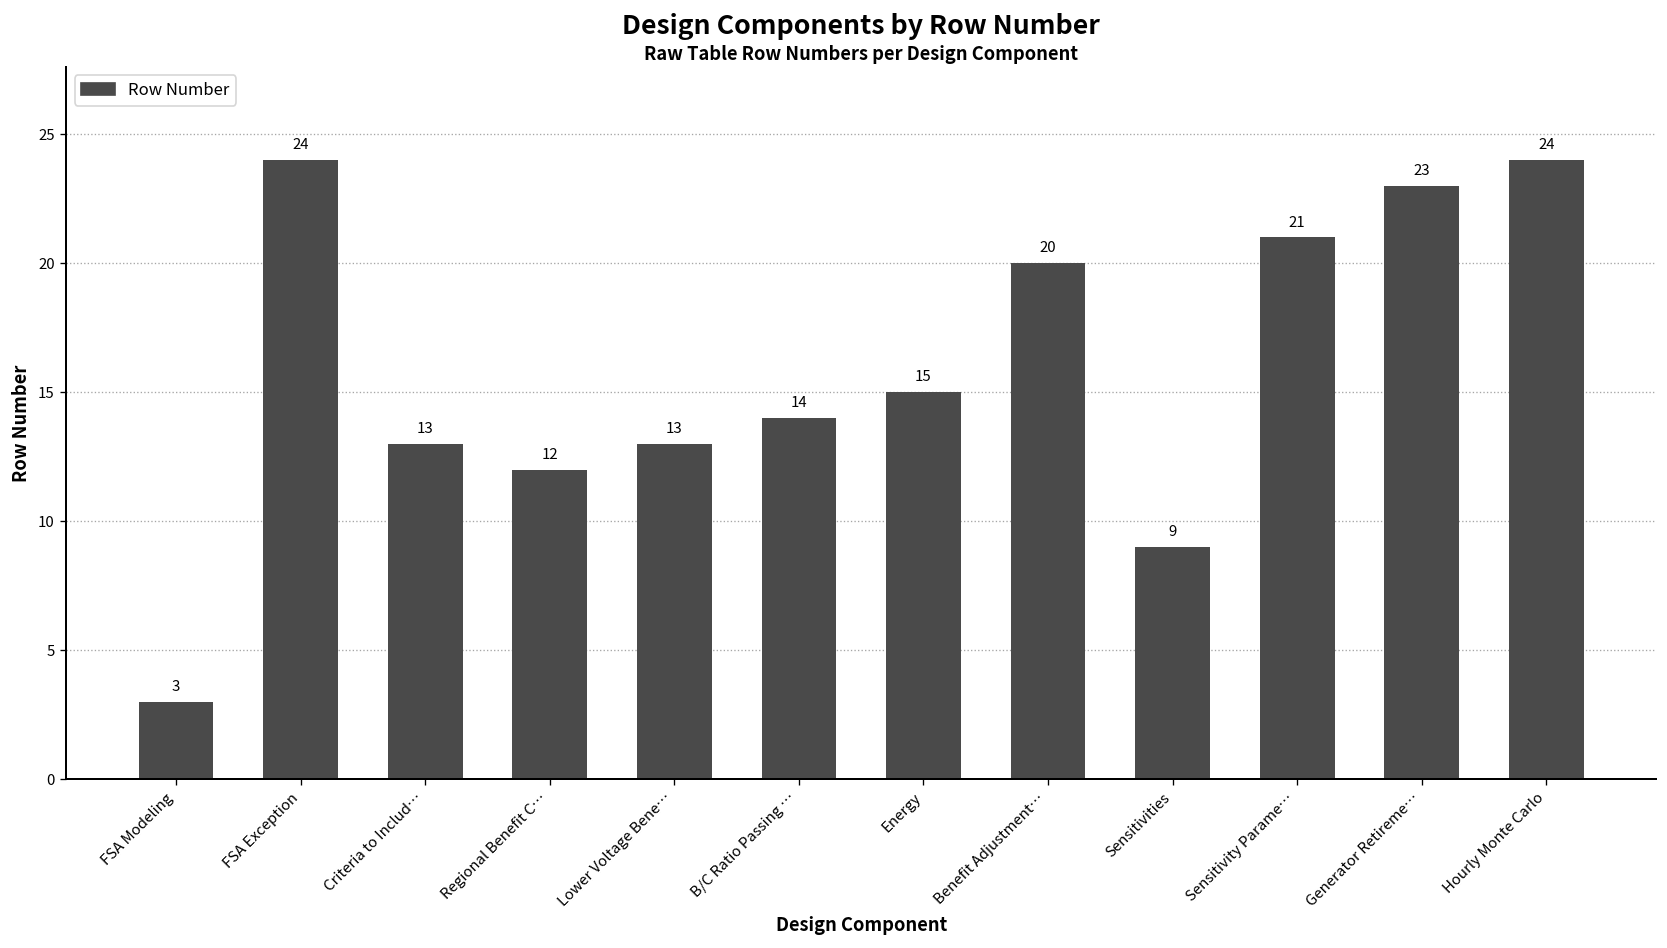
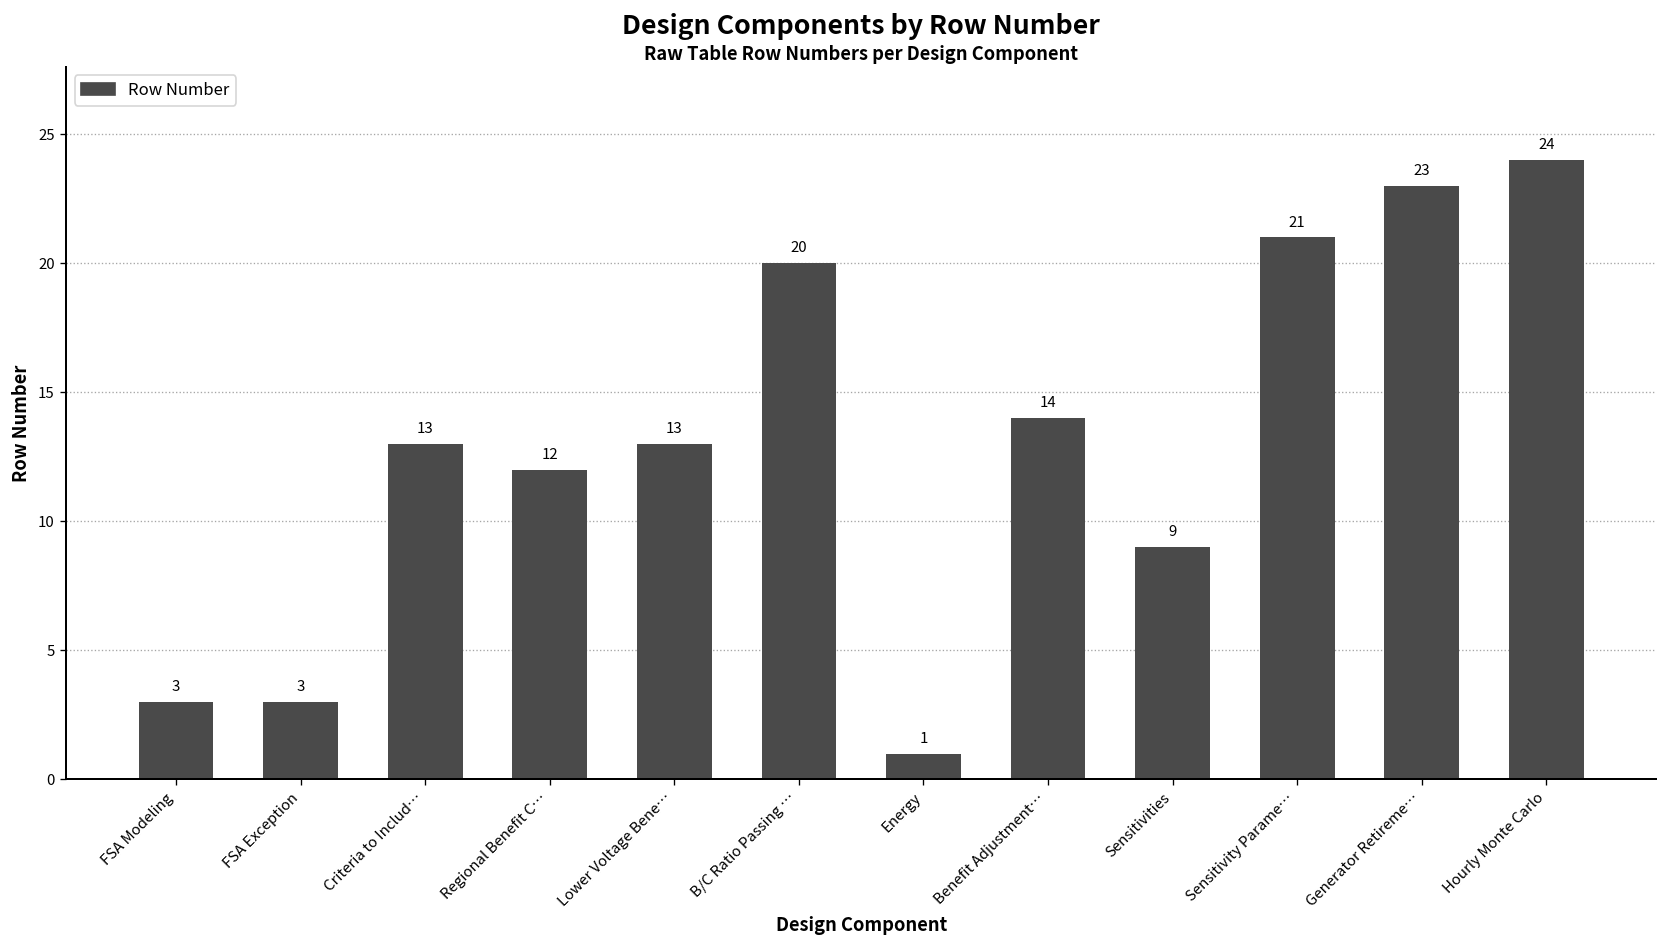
  {
    "FSA Modeling": 3,
-   "FSA Exception": 24,
+   "FSA Exception": 3,
    "Criteria to Includ…": 13,
    "Regional Benefit C…": 12,
    "Lower Voltage Bene…": 13,
-   "B/C Ratio Passing …": 14,
-   "Energy": 15,
-   "Benefit Adjustment…": 20,
+   "B/C Ratio Passing …": 20,
+   "Energy": 1,
+   "Benefit Adjustment…": 14,
    "Sensitivities": 9,
    "Sensitivity Parame…": 21,
    "Generator Retireme…": 23,
    "Hourly Monte Carlo": 24
  }
